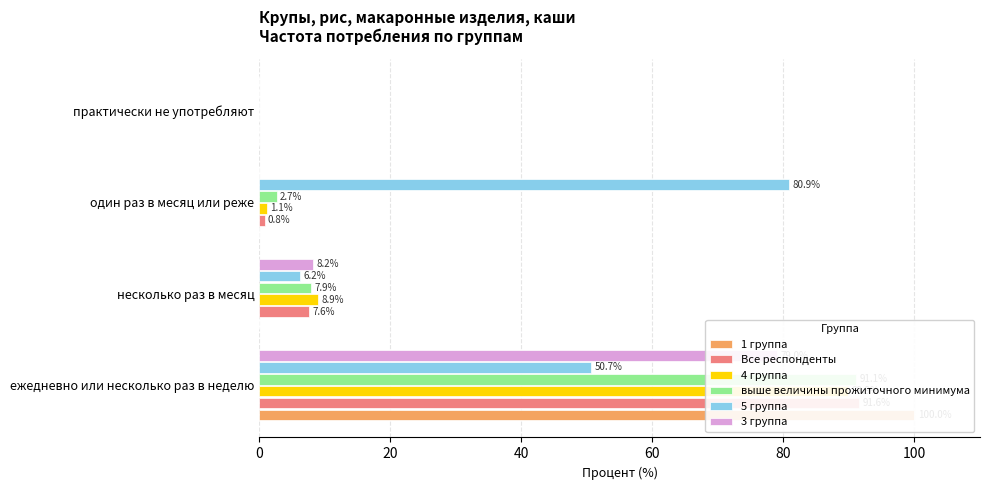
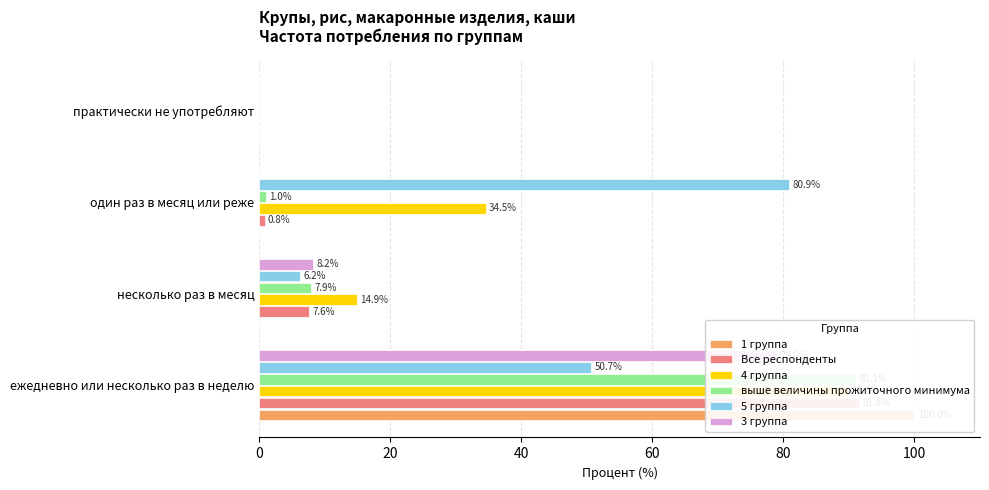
  {
    "4 группа": {
-     "один раз в месяц или реже": "1.1%",
-     "несколько раз в месяц": "8.9%"
+     "один раз в месяц или реже": "34.5%",
+     "несколько раз в месяц": "14.9%"
    },
    "выше величины прожиточного минимума": {
-     "один раз в месяц или реже": "2.7%",
+     "один раз в месяц или реже": "1.0%",
      "несколько раз в месяц": "7.9%"
    },
    "5 группа": {
      "один раз в месяц или реже": "80.9%",
      "несколько раз в месяц": "6.2%",
      "ежедневно или несколько раз в неделю": "50.7%"
    },
    "3 группа": {
      "несколько раз в месяц": "8.2%"
    }
  }
